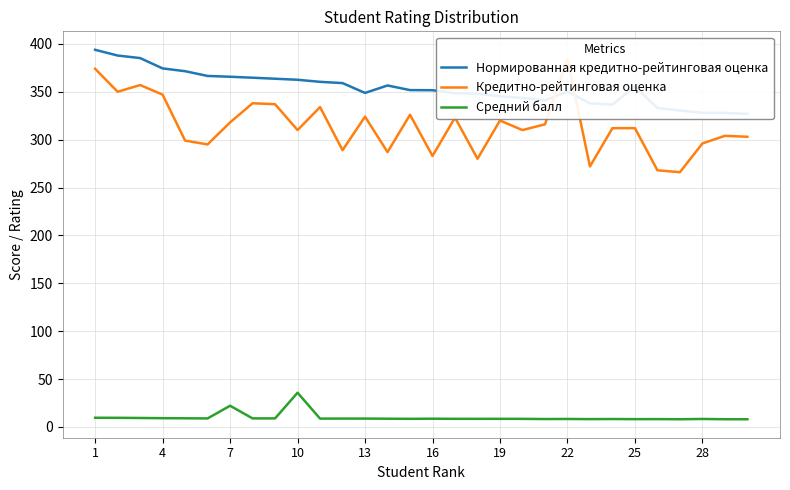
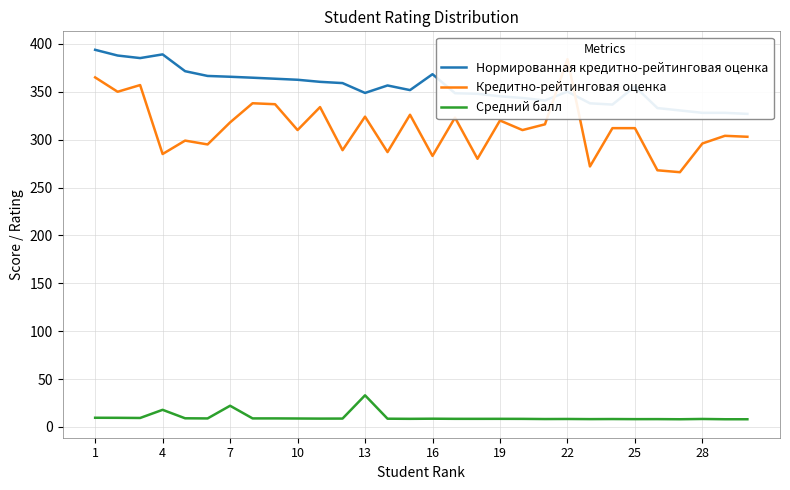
  {
    "Нормированная кредитно-рейтинговая оценка": {
      "1": 390,
-     "4": 370,
+     "4": 390,
      "7": 370,
      "10": 360,
      "13": 350,
-     "16": 350
+     "16": 370
    },
    "Кредитно-рейтинговая оценка": {
-     "1": 374,
-     "4": 350,
+     "1": 365,
+     "4": 290,
      "7": 320,
      "10": 310,
      "13": 320,
      "16": 280,
      "19": 320,
      "25": 310,
      "28": 300
    },
    "Средний балл": {
      "1": 10,
-     "4": 10,
+     "4": 20,
      "7": 20,
-     "10": 40,
-     "13": 10,
+     "10": 10,
+     "13": 30,
      "16": 10,
      "19": 10,
      "22": 10,
      "25": 10,
      "28": 10
    }
  }
